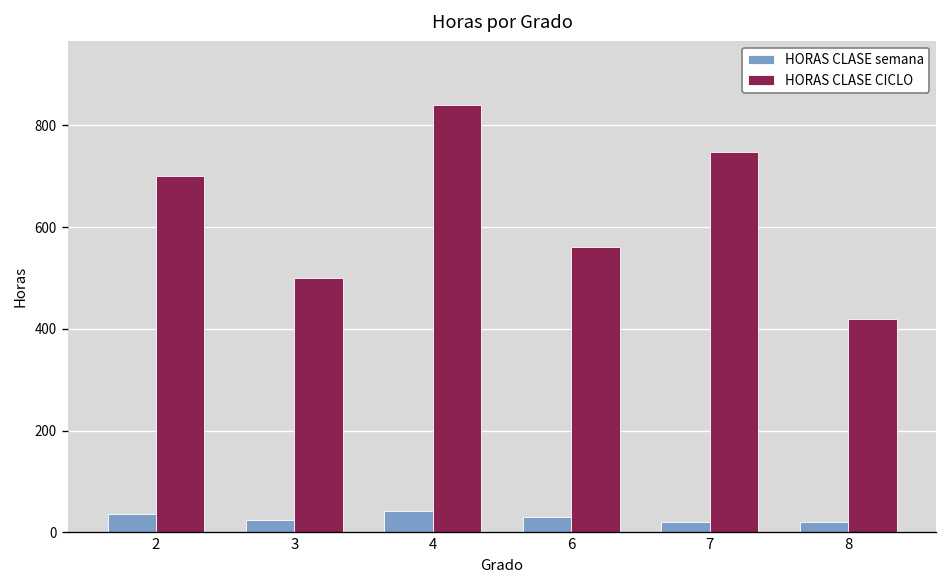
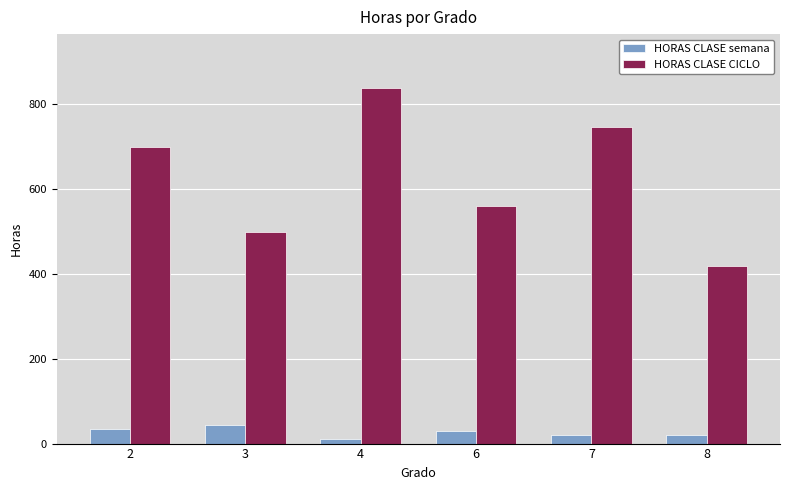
  {
    "HORAS CLASE semana": {
      "2": 40,
-     "3": 30,
-     "4": 40,
+     "3": 40,
+     "4": 10,
      "6": 30,
      "7": 20,
      "8": 20
    },
    "HORAS CLASE CICLO": {
      "2": 700,
      "3": 500,
      "4": 840,
      "6": 560,
      "7": 750,
      "8": 420
    }
  }
